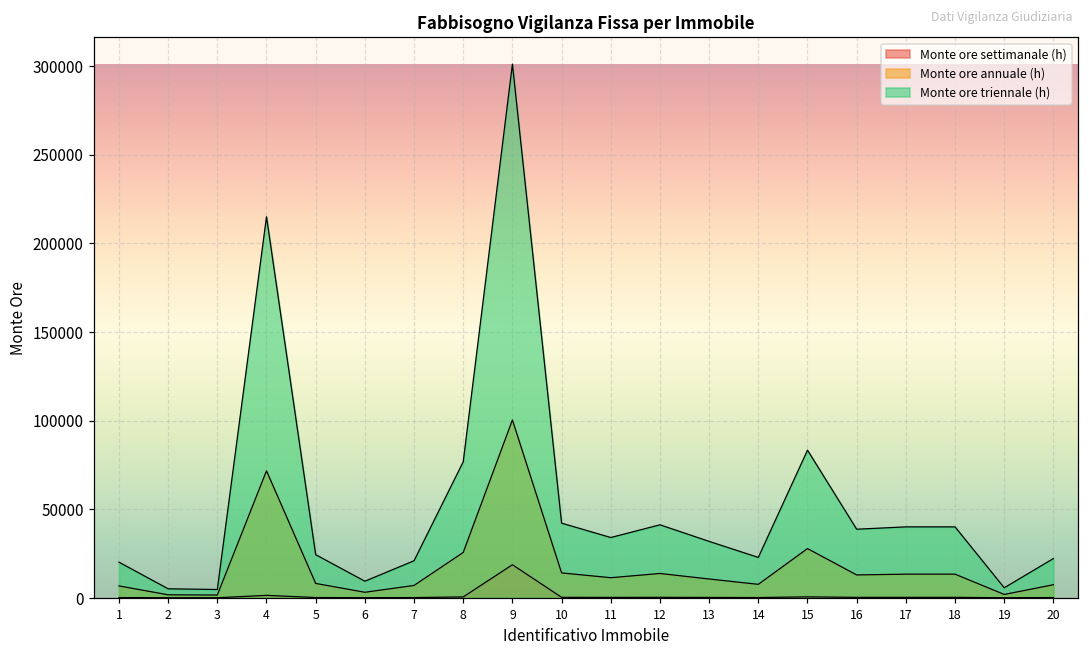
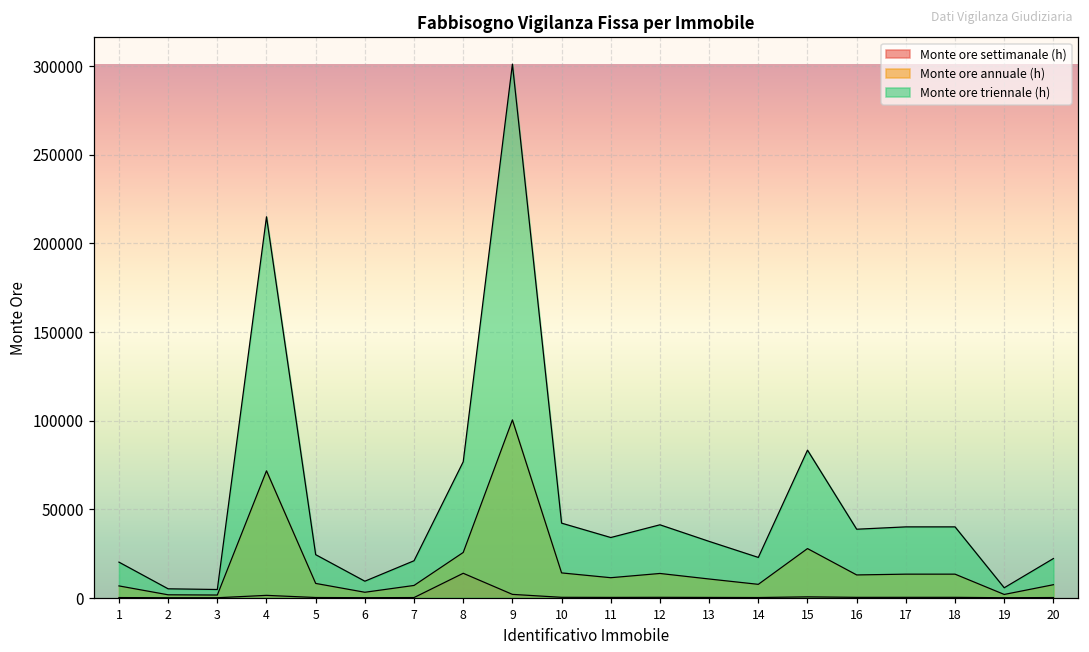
  {
    "Monte ore settimanale (h)": {
      "1": 0,
      "2": 0,
      "4": 1000,
      "5": 0,
      "6": 0,
      "7": 0,
-     "8": 0,
-     "9": 19000,
+     "8": 14000,
+     "9": 2000,
      "10": 0,
      "11": 0,
      "12": 0,
      "13": 0,
      "14": 0,
      "15": 1000,
      "16": 0,
      "17": 0,
      "18": 0,
      "19": 0,
      "20": 0
    },
    "Monte ore annuale (h)": {
      "1": 7000,
      "2": 2000,
      "4": 72000,
      "5": 8000,
      "6": 3000,
      "7": 7000,
      "8": 26000,
      "9": 100000,
      "10": 14000,
      "11": 11000,
      "12": 14000,
      "13": 11000,
      "14": 8000,
      "15": 28000,
      "16": 13000,
      "17": 13000,
      "18": 13000,
      "19": 2000,
      "20": 7000
    },
    "Monte ore triennale (h)": {
      "1": 20000,
      "2": 5000,
      "3": 5000,
      "4": 215000,
      "5": 24000,
      "6": 9000,
      "7": 21000,
      "8": 77000,
      "9": 301000,
      "10": 42000,
      "11": 34000,
      "12": 41000,
      "13": 32000,
      "14": 23000,
      "15": 83000,
      "16": 39000,
      "17": 40000,
      "18": 40000,
      "19": 6000,
      "20": 22000
    }
  }
